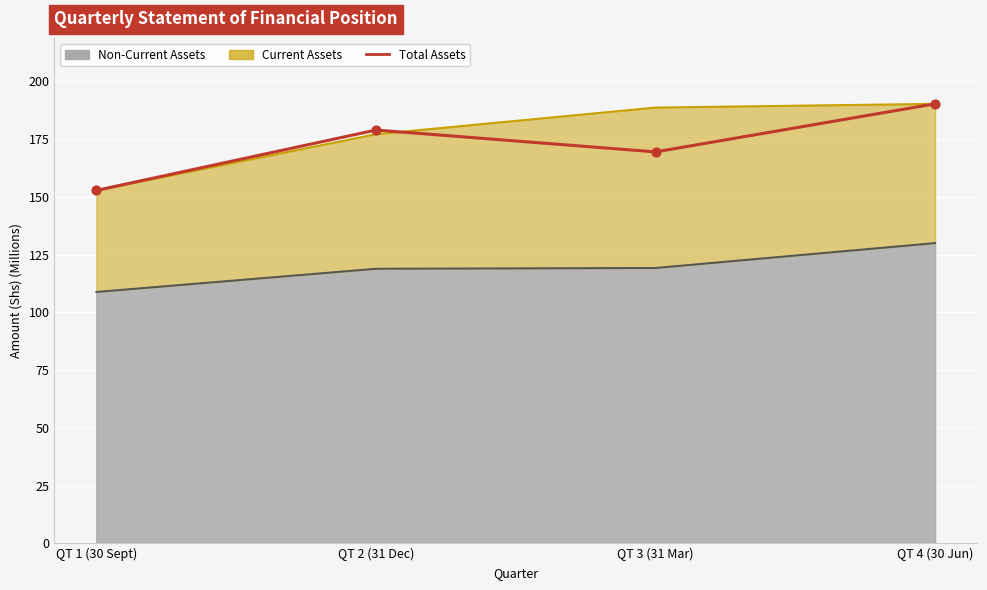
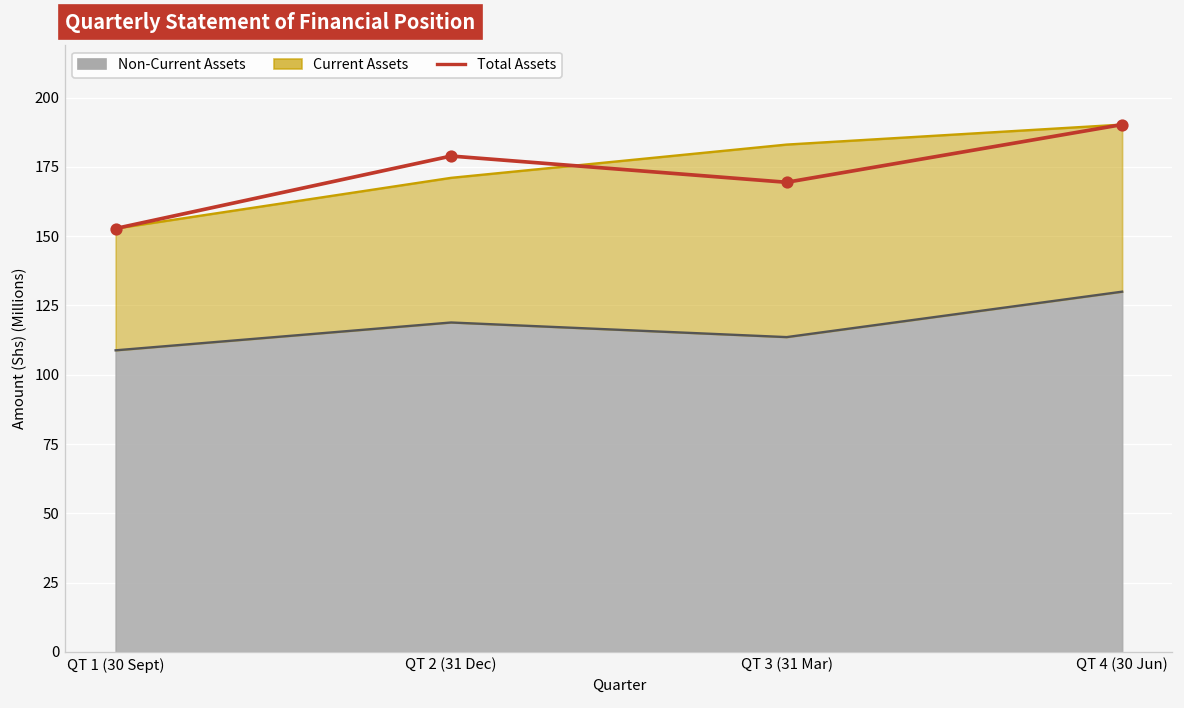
  {
    "Non-Current Assets": {
      "QT 1 (30 Sept)": 109,
      "QT 2 (31 Dec)": 119,
-     "QT 3 (31 Mar)": 119,
+     "QT 3 (31 Mar)": 114,
      "QT 4 (30 Jun)": 130
    },
    "Total Assets": {
      "QT 2 (31 Dec)": 179,
      "QT 3 (31 Mar)": 169
    },
    "Current Assets": {
-     "QT 2 (31 Dec)": 58,
+     "QT 2 (31 Dec)": 52,
      "QT 3 (31 Mar)": 69
    }
  }
